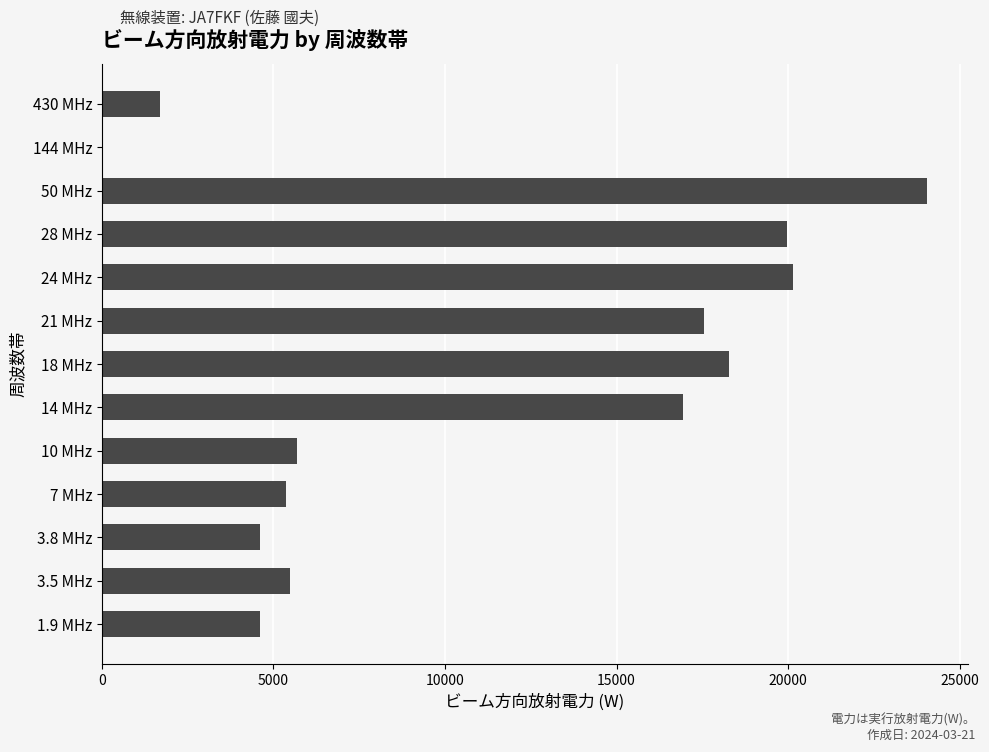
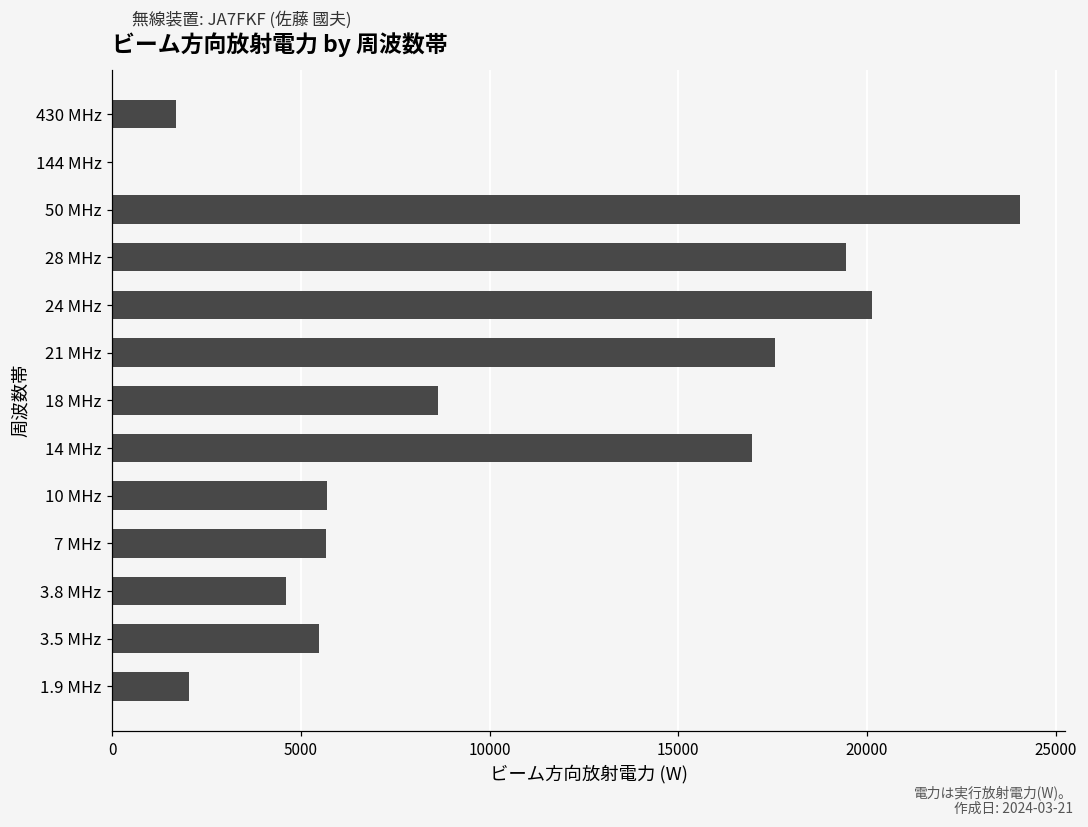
  {
    "430 MHz": 1700,
    "144 MHz": 0,
    "50 MHz": 24000,
-   "28 MHz": 20000,
+   "28 MHz": 19500,
    "24 MHz": 20100,
    "21 MHz": 17600,
-   "18 MHz": 18300,
+   "18 MHz": 8600,
    "14 MHz": 16900,
    "10 MHz": 5700,
-   "7 MHz": 5400,
+   "7 MHz": 5700,
    "3.8 MHz": 4600,
    "3.5 MHz": 5500,
-   "1.9 MHz": 4600
+   "1.9 MHz": 2000
  }
